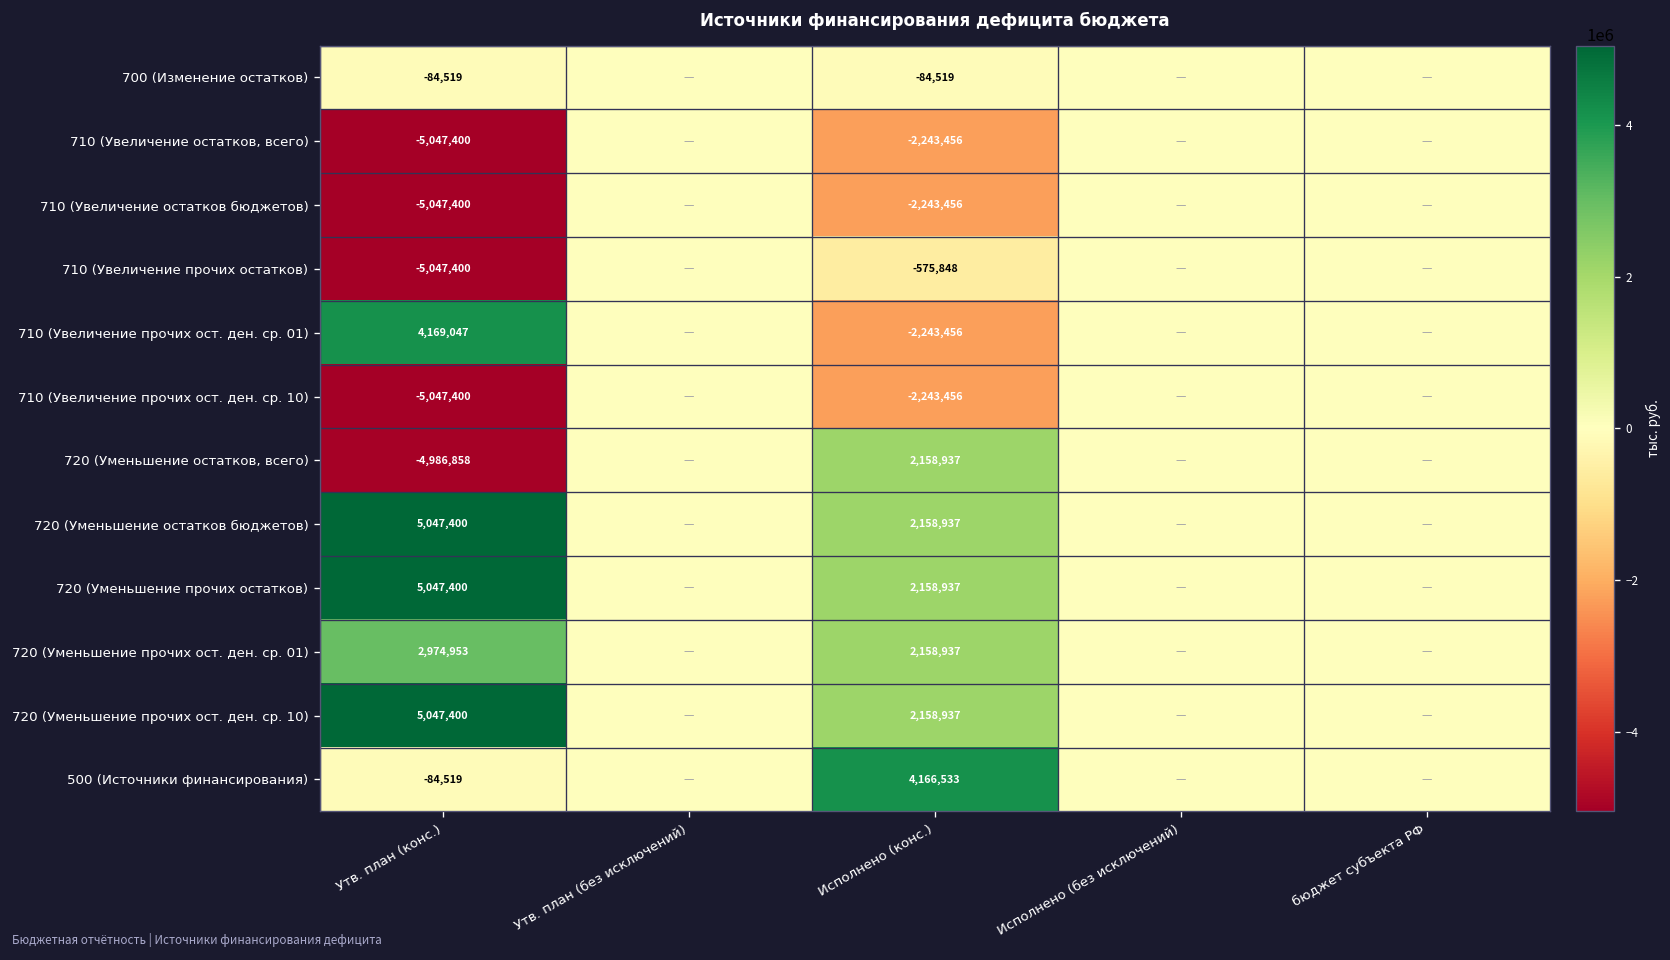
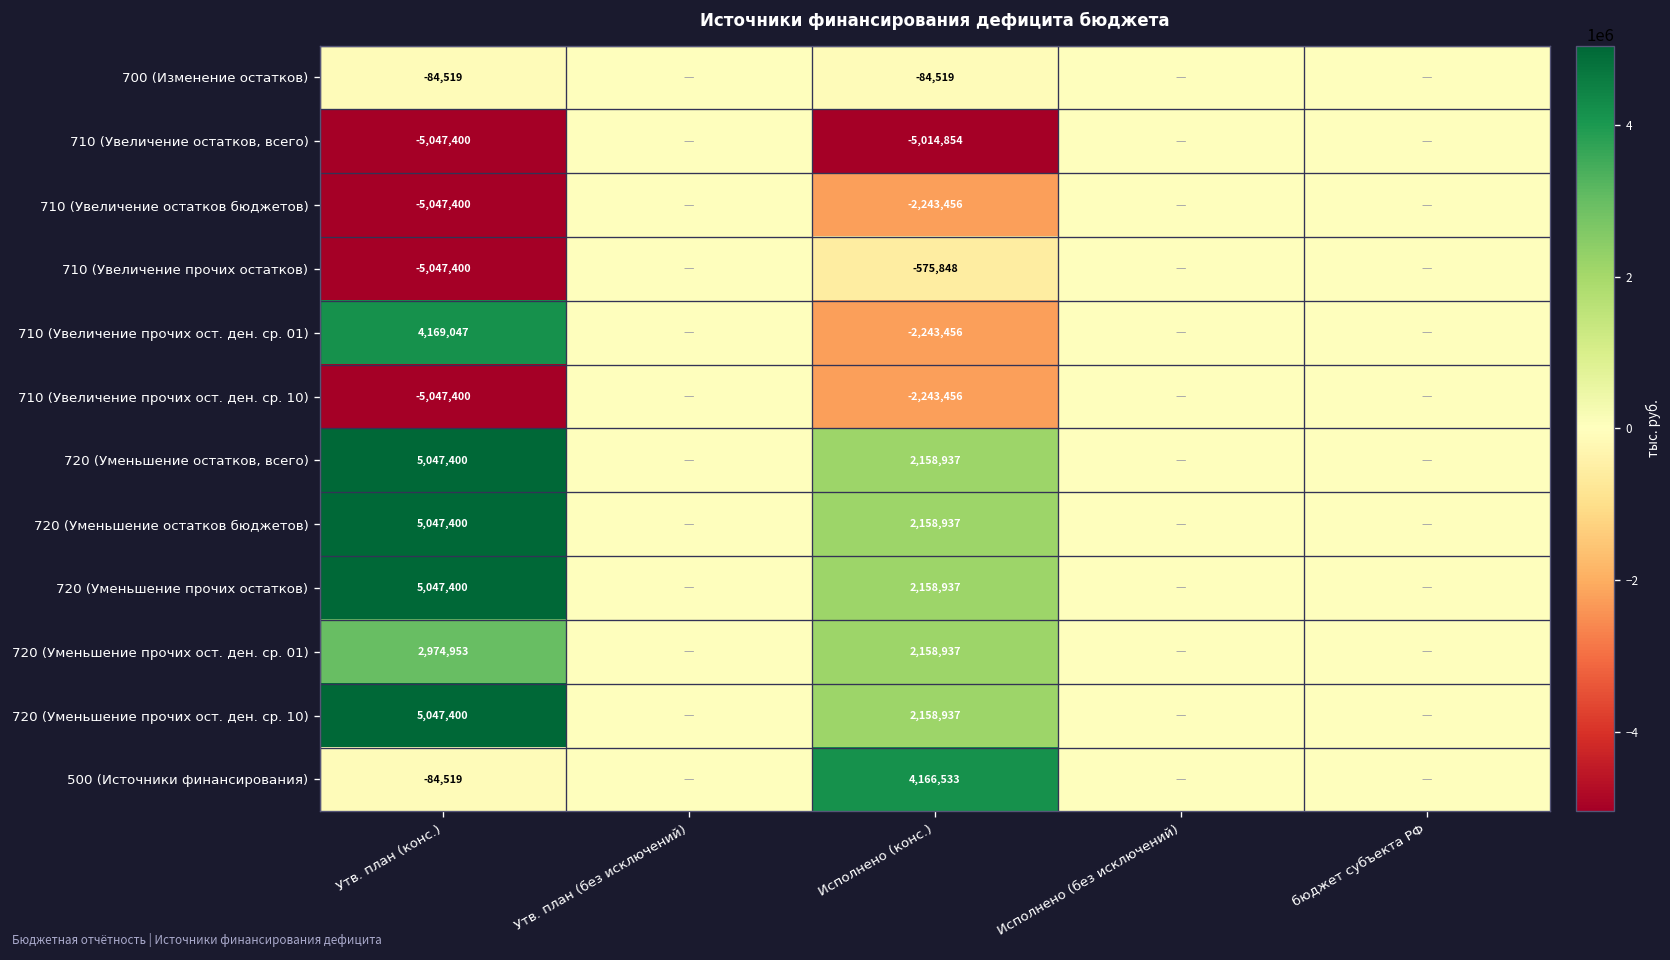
  {
    "700 (Изменение остатков)": {
      "Утв. план (конс.)": "-84,519",
      "Исполнено (конс.)": "-84,519"
    },
    "710 (Увеличение остатков, всего)": {
      "Утв. план (конс.)": "-5,047,400",
-     "Исполнено (конс.)": "-2,243,456"
+     "Исполнено (конс.)": "-5,014,854"
    },
    "710 (Увеличение остатков бюджетов)": {
      "Утв. план (конс.)": "-5,047,400",
      "Исполнено (конс.)": "-2,243,456"
    },
    "710 (Увеличение прочих остатков)": {
      "Утв. план (конс.)": "-5,047,400",
      "Исполнено (конс.)": "-575,848"
    },
    "710 (Увеличение прочих ост. ден. ср. 01)": {
      "Утв. план (конс.)": "4,169,047",
      "Исполнено (конс.)": "-2,243,456"
    },
    "710 (Увеличение прочих ост. ден. ср. 10)": {
      "Утв. план (конс.)": "-5,047,400",
      "Исполнено (конс.)": "-2,243,456"
    },
    "720 (Уменьшение остатков, всего)": {
-     "Утв. план (конс.)": "-4,986,858",
+     "Утв. план (конс.)": "5,047,400",
      "Исполнено (конс.)": "2,158,937"
    },
    "720 (Уменьшение остатков бюджетов)": {
      "Утв. план (конс.)": "5,047,400",
      "Исполнено (конс.)": "2,158,937"
    },
    "720 (Уменьшение прочих остатков)": {
      "Утв. план (конс.)": "5,047,400",
      "Исполнено (конс.)": "2,158,937"
    },
    "720 (Уменьшение прочих ост. ден. ср. 01)": {
      "Утв. план (конс.)": "2,974,953",
      "Исполнено (конс.)": "2,158,937"
    },
    "720 (Уменьшение прочих ост. ден. ср. 10)": {
      "Утв. план (конс.)": "5,047,400",
      "Исполнено (конс.)": "2,158,937"
    },
    "500 (Источники финансирования)": {
      "Утв. план (конс.)": "-84,519",
      "Исполнено (конс.)": "4,166,533"
    }
  }
